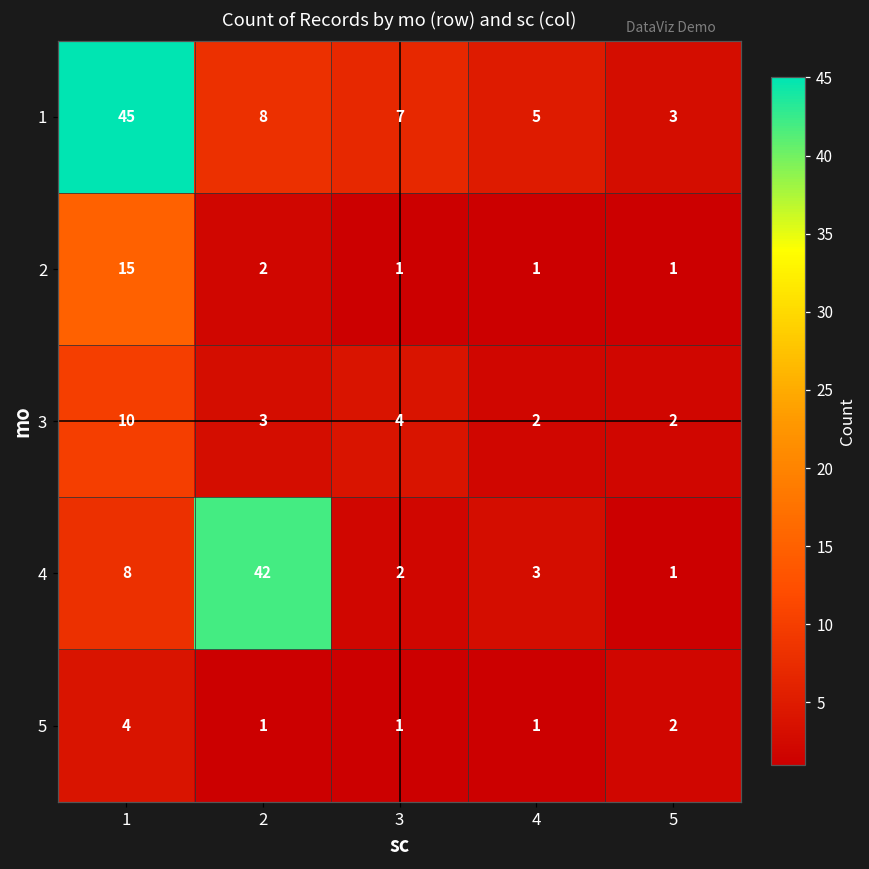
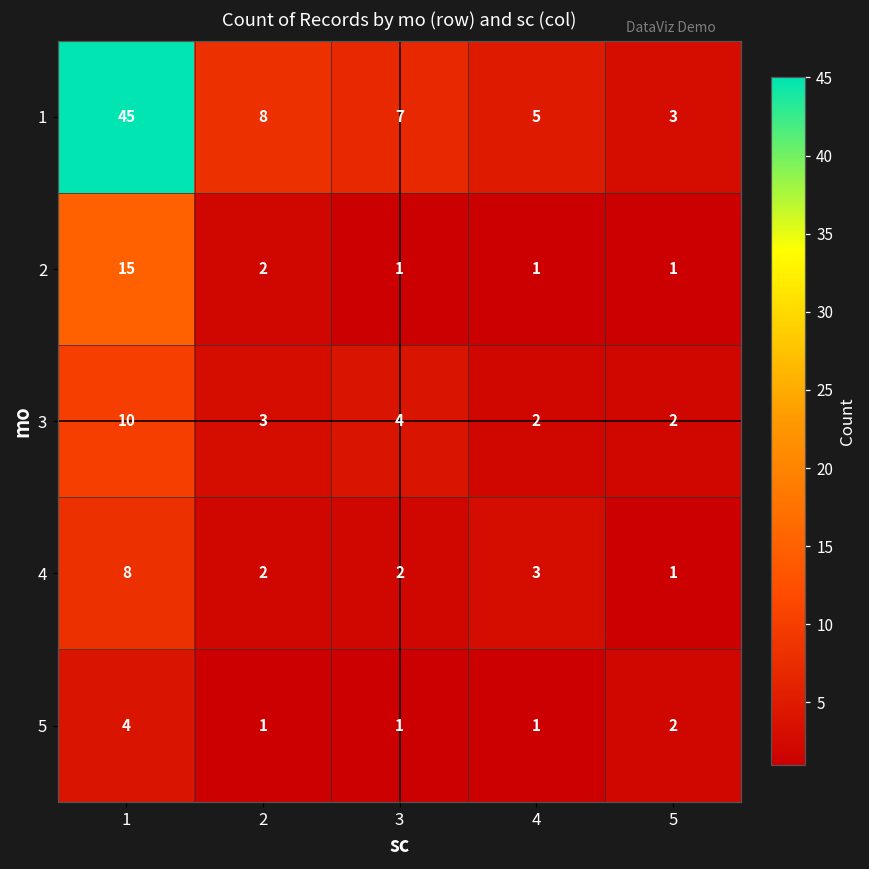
  {
    "1": {
      "1": 45,
      "2": 8,
      "3": 7,
      "4": 5,
      "5": 3
    },
    "2": {
      "1": 15,
      "2": 2,
      "3": 1,
      "4": 1,
      "5": 1
    },
    "3": {
      "1": 10,
      "2": 3,
      "3": 4,
      "4": 2,
      "5": 2
    },
    "4": {
      "1": 8,
-     "2": 42,
+     "2": 2,
      "3": 2,
      "4": 3,
      "5": 1
    },
    "5": {
      "1": 4,
      "2": 1,
      "3": 1,
      "4": 1,
      "5": 2
    }
  }
